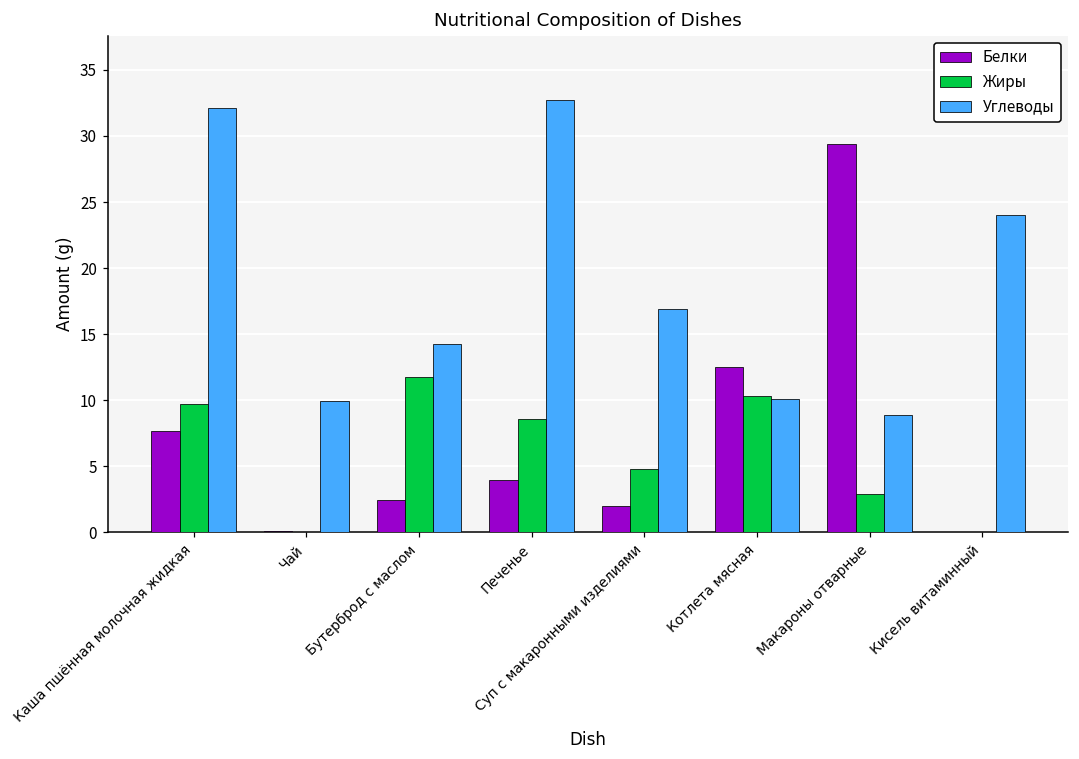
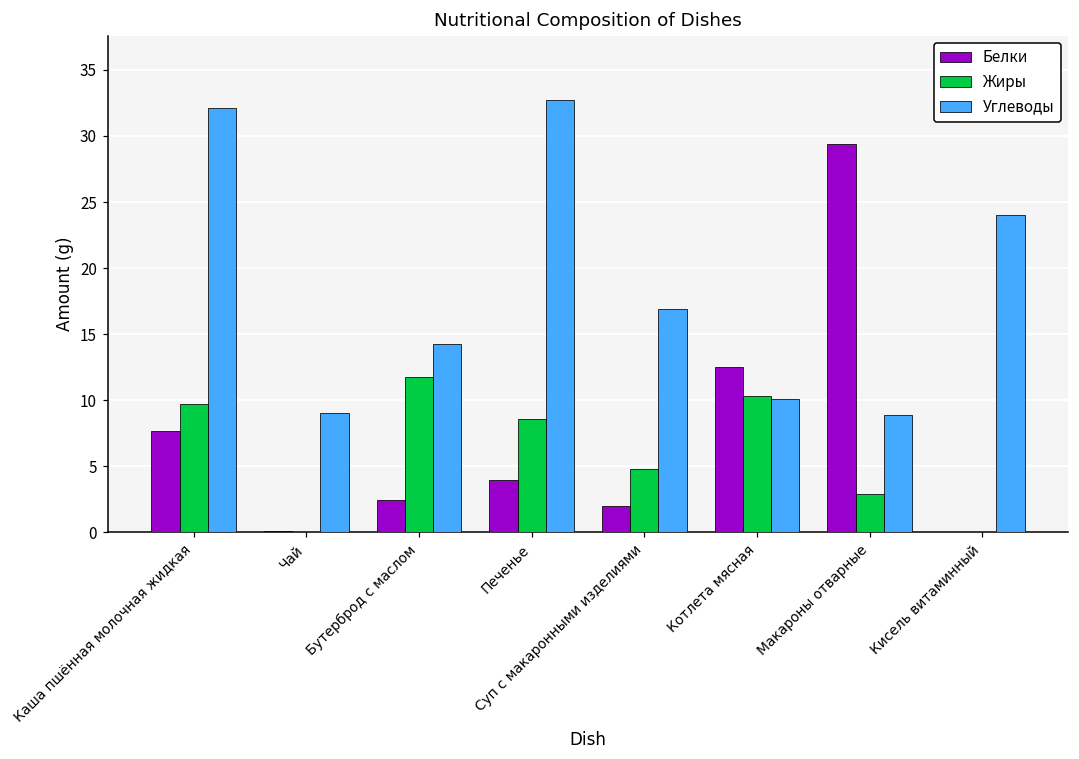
  {
    "Белки": {
      "Каша пшённая молочная жидкая": 7.7,
      "Бутерброд с маслом": 2.4,
      "Печенье": 4.0,
      "Суп с макаронными изделиями": 2.0,
      "Котлета мясная": 12.5,
      "Макароны отварные": 29.4,
      "Кисель витаминный": 0.0
    },
    "Жиры": {
      "Каша пшённая молочная жидкая": 9.7,
      "Бутерброд с маслом": 11.8,
      "Печенье": 8.6,
      "Суп с макаронными изделиями": 4.8,
      "Котлета мясная": 10.3,
      "Макароны отварные": 2.9,
      "Кисель витаминный": 0.0
    },
    "Углеводы": {
      "Каша пшённая молочная жидкая": 32.1,
-     "Чай": 9.9,
+     "Чай": 9.0,
      "Бутерброд с маслом": 14.3,
      "Печенье": 32.7,
      "Суп с макаронными изделиями": 16.9,
      "Котлета мясная": 10.1,
      "Макароны отварные": 8.9,
      "Кисель витаминный": 24.0
    }
  }
